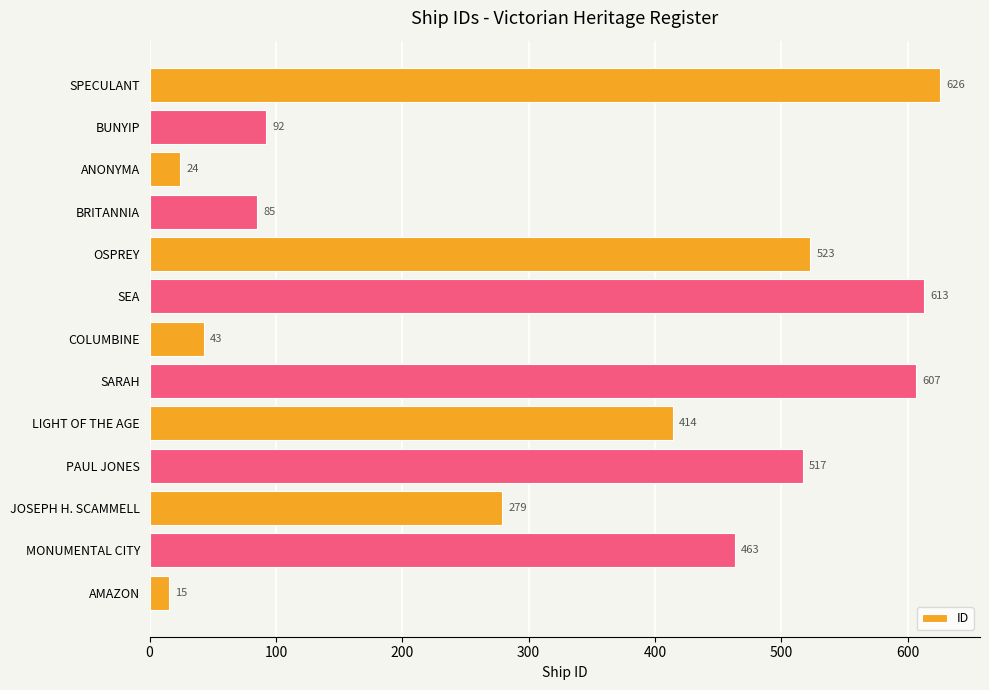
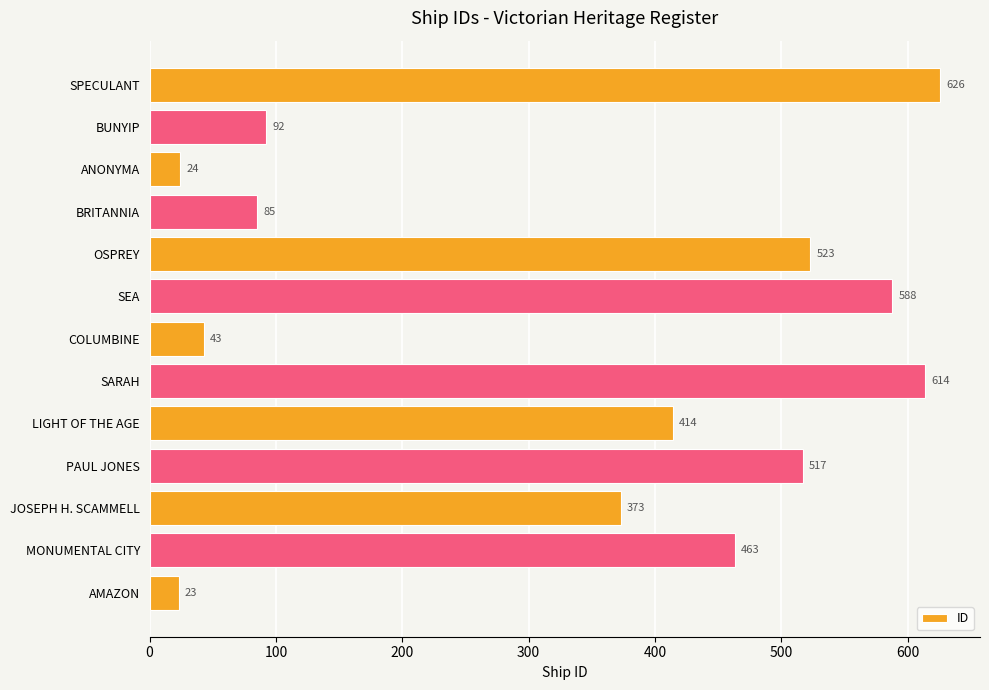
  {
    "SPECULANT": 626,
    "BUNYIP": 92,
    "ANONYMA": 24,
    "BRITANNIA": 85,
    "OSPREY": 523,
-   "SEA": 613,
+   "SEA": 588,
    "COLUMBINE": 43,
-   "SARAH": 607,
+   "SARAH": 614,
    "LIGHT OF THE AGE": 414,
    "PAUL JONES": 517,
-   "JOSEPH H. SCAMMELL": 279,
+   "JOSEPH H. SCAMMELL": 373,
    "MONUMENTAL CITY": 463,
-   "AMAZON": 15
+   "AMAZON": 23
  }
